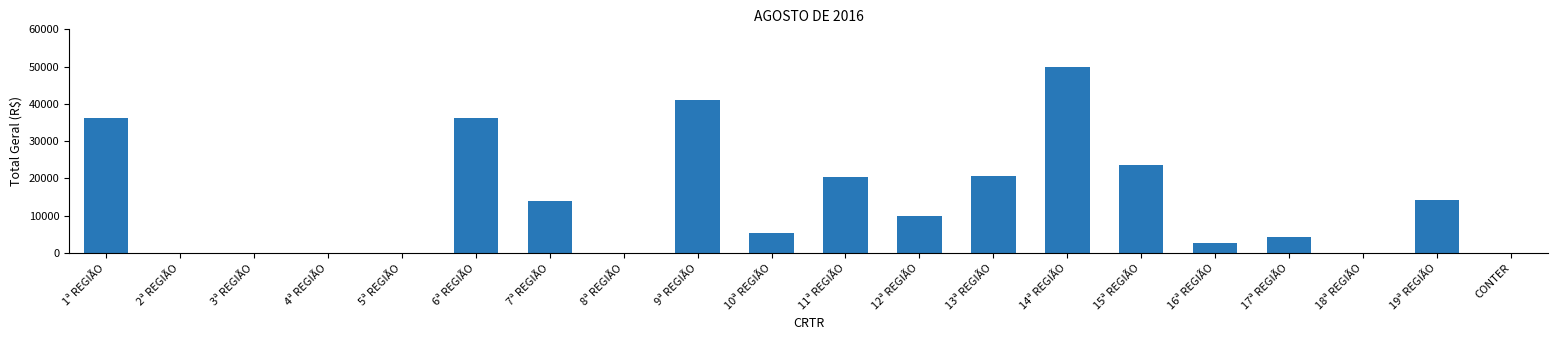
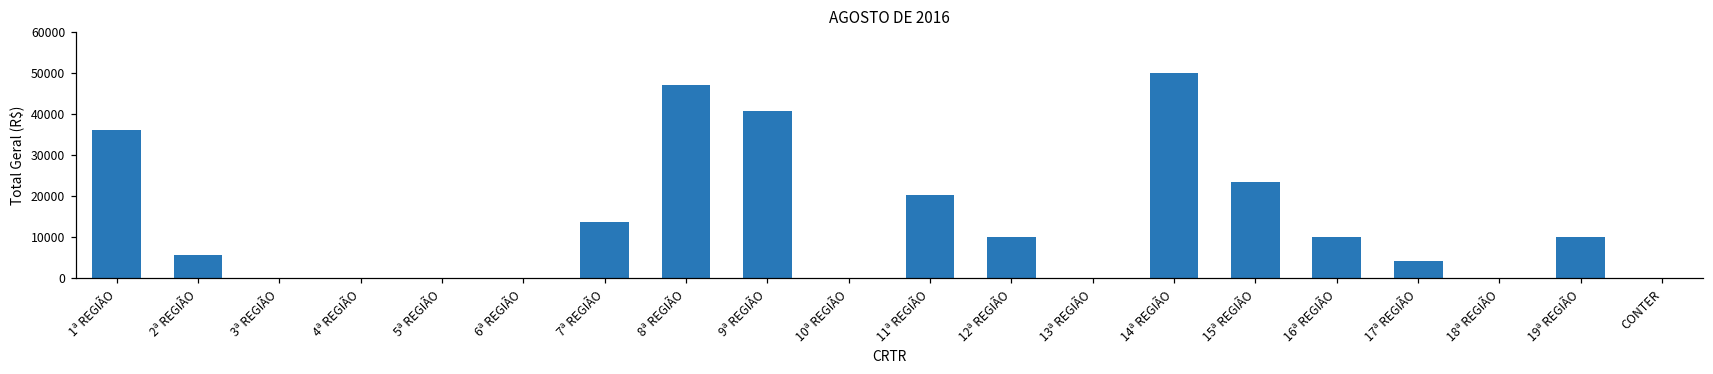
  {
    "1ª REGIÃO": 36000,
-   "2ª REGIÃO": 0,
+   "2ª REGIÃO": 6000,
    "3ª REGIÃO": 0,
    "4ª REGIÃO": 0,
    "5ª REGIÃO": 0,
-   "6ª REGIÃO": 36000,
+   "6ª REGIÃO": 0,
    "7ª REGIÃO": 14000,
-   "8ª REGIÃO": 0,
+   "8ª REGIÃO": 47000,
    "9ª REGIÃO": 41000,
-   "10ª REGIÃO": 5000,
+   "10ª REGIÃO": 0,
    "11ª REGIÃO": 20000,
    "12ª REGIÃO": 10000,
-   "13ª REGIÃO": 21000,
+   "13ª REGIÃO": 0,
    "14ª REGIÃO": 50000,
    "15ª REGIÃO": 24000,
-   "16ª REGIÃO": 3000,
+   "16ª REGIÃO": 10000,
    "17ª REGIÃO": 4000,
    "18ª REGIÃO": 0,
-   "19ª REGIÃO": 14000,
+   "19ª REGIÃO": 10000,
    "CONTER": 0
  }
